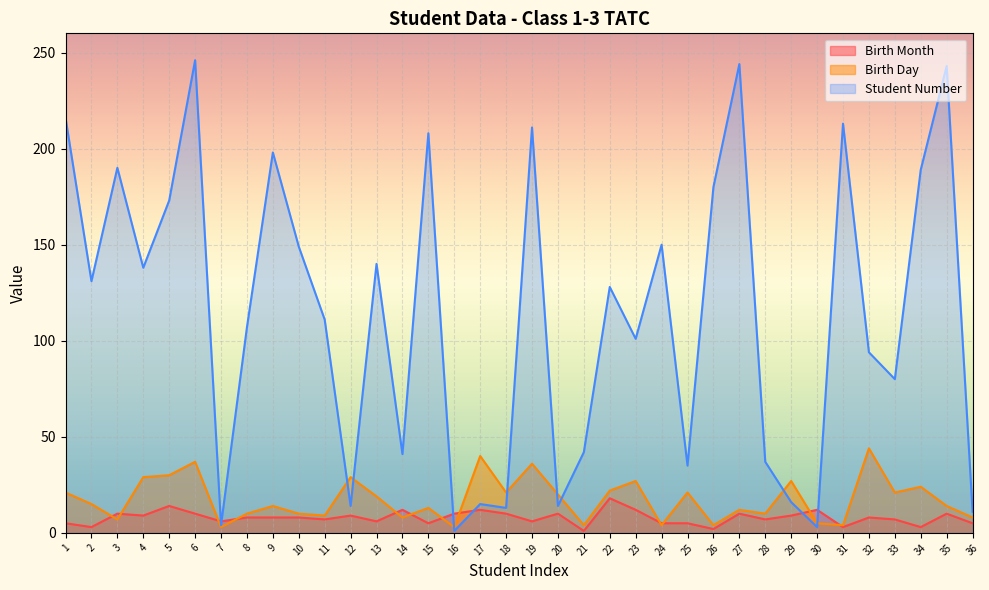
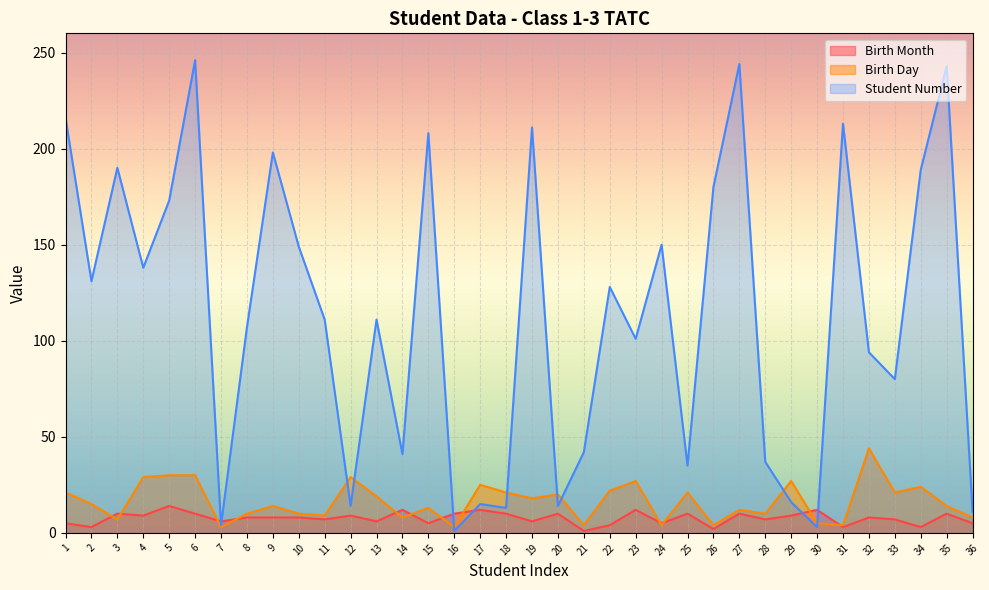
  {
    "Birth Month": {
      "1": 5,
      "2": 3,
      "3": 10,
      "4": 9,
      "5": 14,
      "6": 10,
      "7": 6,
      "8": 8,
      "9": 8,
      "10": 8,
      "11": 7,
      "12": 9,
      "13": 6,
      "14": 12,
      "15": 5,
      "16": 10,
      "17": 12,
      "18": 10,
      "19": 6,
      "20": 10,
      "21": 1,
-     "22": 18,
+     "22": 4,
      "23": 12,
-     "25": 5,
+     "25": 10,
      "26": 2,
      "27": 10,
      "28": 7,
      "29": 9,
      "30": 12,
      "32": 8,
      "33": 7,
      "34": 3,
      "35": 10,
      "36": 5
    },
    "Birth Day": {
      "1": 21,
      "2": 15,
      "3": 7,
      "4": 29,
      "5": 30,
-     "6": 37,
+     "6": 30,
      "8": 10,
      "9": 14,
      "10": 10,
      "11": 9,
      "12": 29,
      "13": 19,
      "14": 8,
      "15": 13,
      "16": 3,
-     "17": 40,
+     "17": 25,
      "18": 21,
-     "19": 36,
+     "19": 18,
      "20": 20,
      "21": 4,
      "22": 22,
      "23": 27,
      "25": 21,
      "26": 4,
      "27": 12,
      "28": 10,
      "29": 27,
      "30": 5,
      "32": 44,
      "33": 21,
      "34": 24,
      "35": 14,
      "36": 8
    },
    "Student Number": {
      "1": 216,
      "2": 131,
      "3": 190,
      "4": 138,
      "5": 173,
      "6": 246,
      "8": 107,
      "9": 198,
      "10": 149,
      "11": 111,
      "12": 14,
-     "13": 140,
+     "13": 111,
      "14": 41,
      "15": 208,
      "16": 1,
      "17": 15,
      "18": 13,
      "19": 211,
      "20": 14,
      "21": 42,
      "22": 128,
      "23": 101,
      "24": 150,
      "25": 35,
      "26": 180,
      "27": 244,
      "28": 37,
      "29": 16,
      "30": 3,
      "31": 213,
      "32": 94,
      "33": 80,
      "34": 189,
      "36": 11
    }
  }
